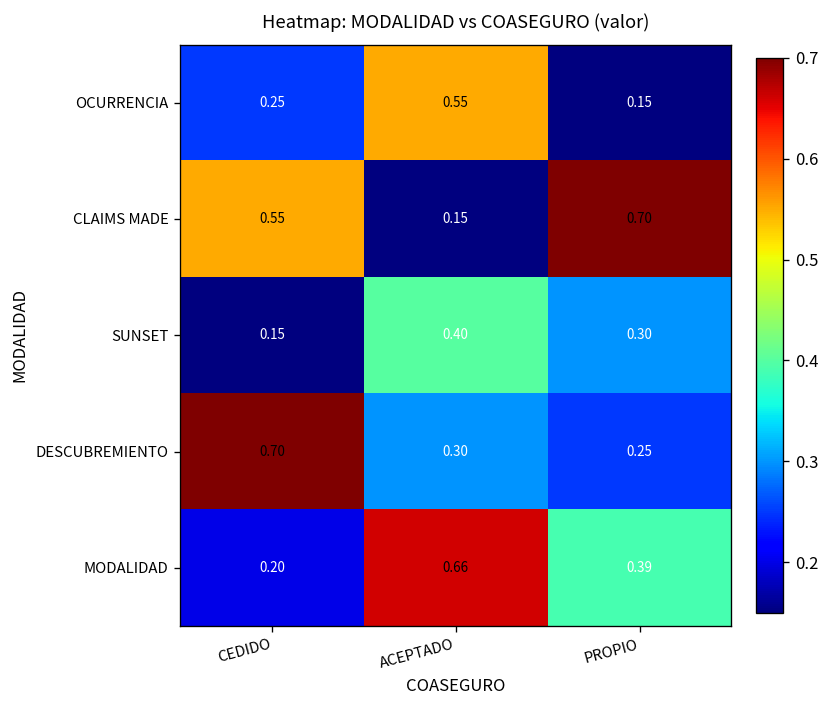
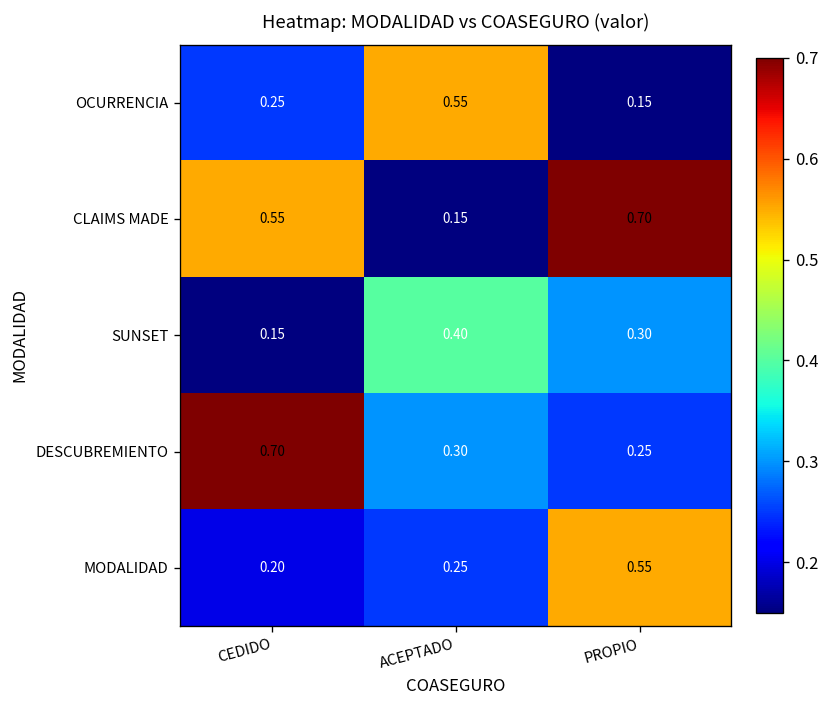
  {
    "OCURRENCIA": {
      "CEDIDO": 0.25,
      "ACEPTADO": 0.55,
      "PROPIO": 0.15
    },
    "CLAIMS MADE": {
      "CEDIDO": 0.55,
      "ACEPTADO": 0.15,
      "PROPIO": 0.70
    },
    "SUNSET": {
      "CEDIDO": 0.15,
      "ACEPTADO": 0.40,
      "PROPIO": 0.30
    },
    "DESCUBREMIENTO": {
      "CEDIDO": 0.70,
      "ACEPTADO": 0.30,
      "PROPIO": 0.25
    },
    "MODALIDAD": {
      "CEDIDO": 0.20,
-     "ACEPTADO": 0.66,
-     "PROPIO": 0.39
+     "ACEPTADO": 0.25,
+     "PROPIO": 0.55
    }
  }
